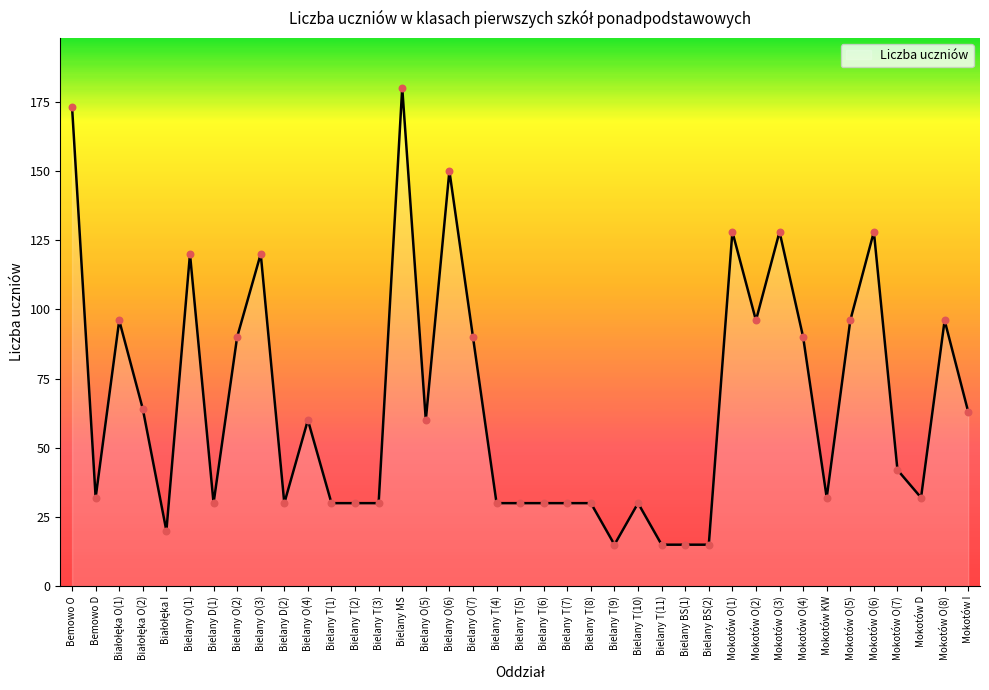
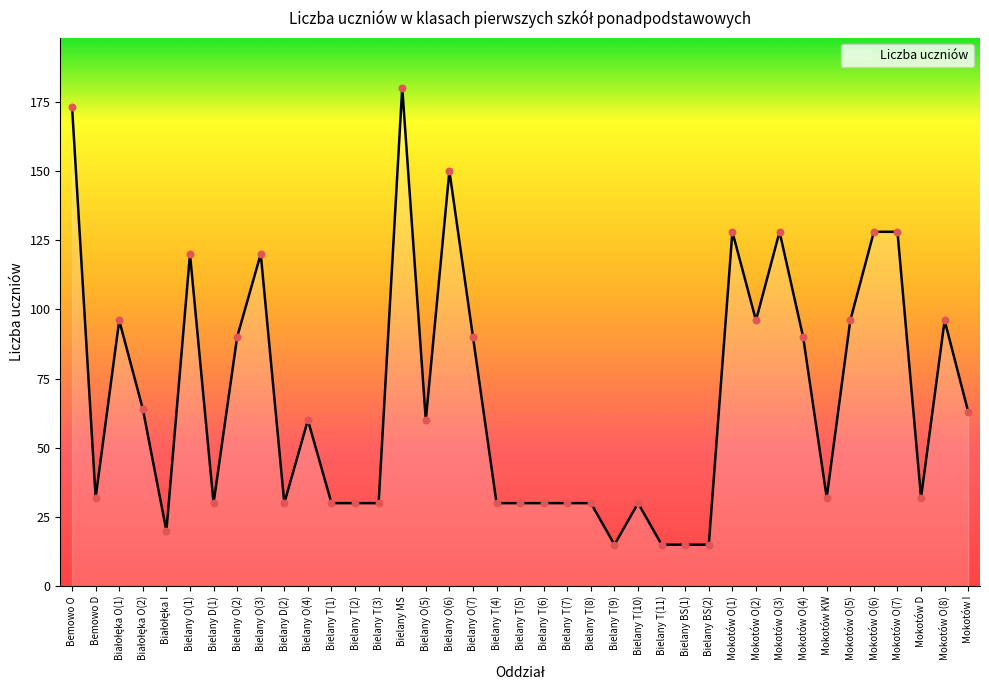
  {
    "Bemowo O": 173,
    "Bemowo D": 32,
    "Białołęka O(1)": 96,
-   "Mokotów O(7)": 42,
+   "Mokotów O(7)": 128,
    "Mokotów D": 32,
    "Mokotów O(8)": 96,
    "Mokotów I": 63
  }
